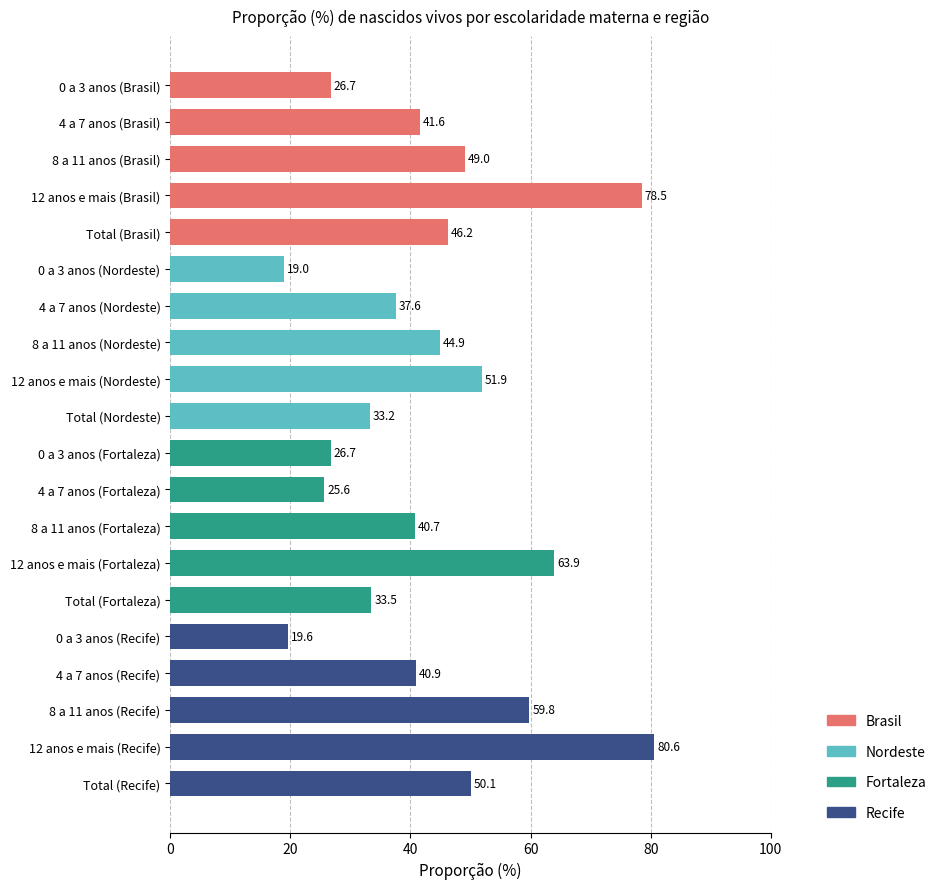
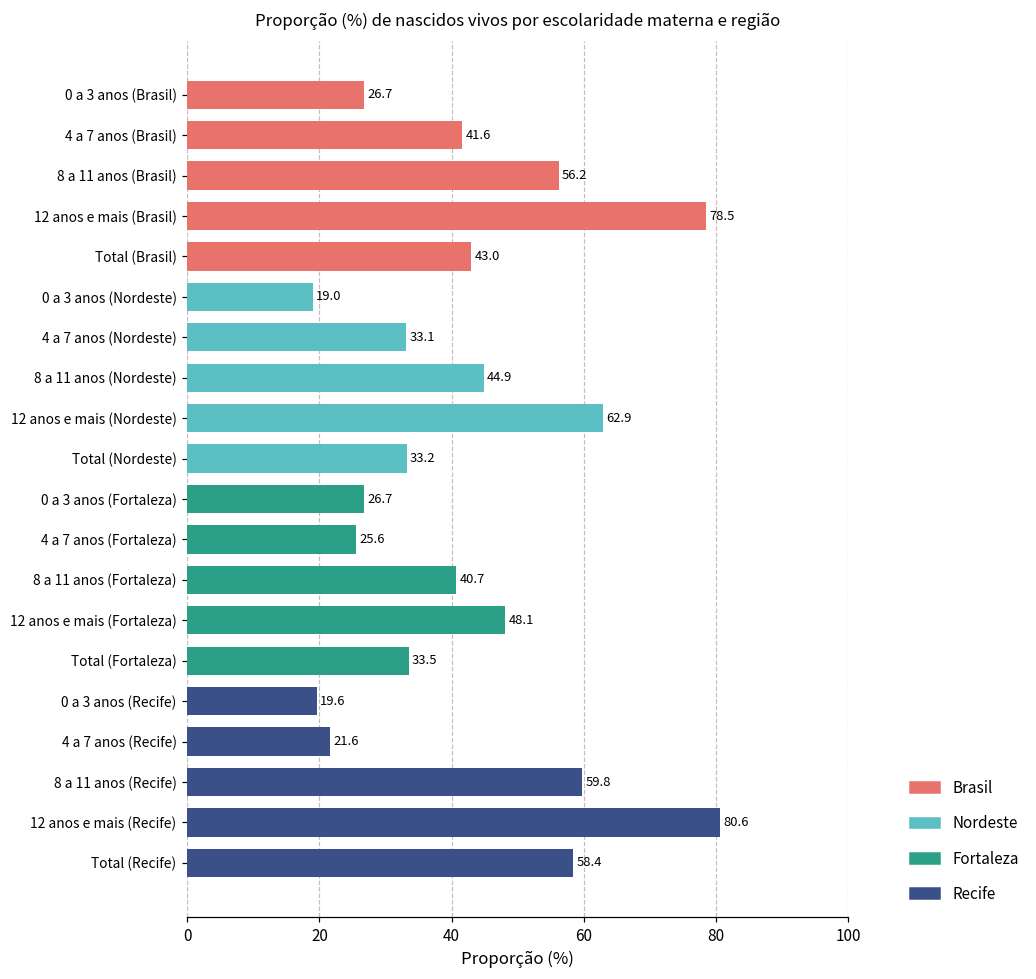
  {
    "0 a 3 anos (Brasil)": 26.7,
    "4 a 7 anos (Brasil)": 41.6,
-   "8 a 11 anos (Brasil)": 49.0,
+   "8 a 11 anos (Brasil)": 56.2,
    "12 anos e mais (Brasil)": 78.5,
-   "Total (Brasil)": 46.2,
+   "Total (Brasil)": 43.0,
    "0 a 3 anos (Nordeste)": 19.0,
-   "4 a 7 anos (Nordeste)": 37.6,
+   "4 a 7 anos (Nordeste)": 33.1,
    "8 a 11 anos (Nordeste)": 44.9,
-   "12 anos e mais (Nordeste)": 51.9,
+   "12 anos e mais (Nordeste)": 62.9,
    "Total (Nordeste)": 33.2,
    "0 a 3 anos (Fortaleza)": 26.7,
    "4 a 7 anos (Fortaleza)": 25.6,
    "8 a 11 anos (Fortaleza)": 40.7,
-   "12 anos e mais (Fortaleza)": 63.9,
+   "12 anos e mais (Fortaleza)": 48.1,
    "Total (Fortaleza)": 33.5,
    "0 a 3 anos (Recife)": 19.6,
-   "4 a 7 anos (Recife)": 40.9,
+   "4 a 7 anos (Recife)": 21.6,
    "8 a 11 anos (Recife)": 59.8,
    "12 anos e mais (Recife)": 80.6,
-   "Total (Recife)": 50.1
+   "Total (Recife)": 58.4
  }
